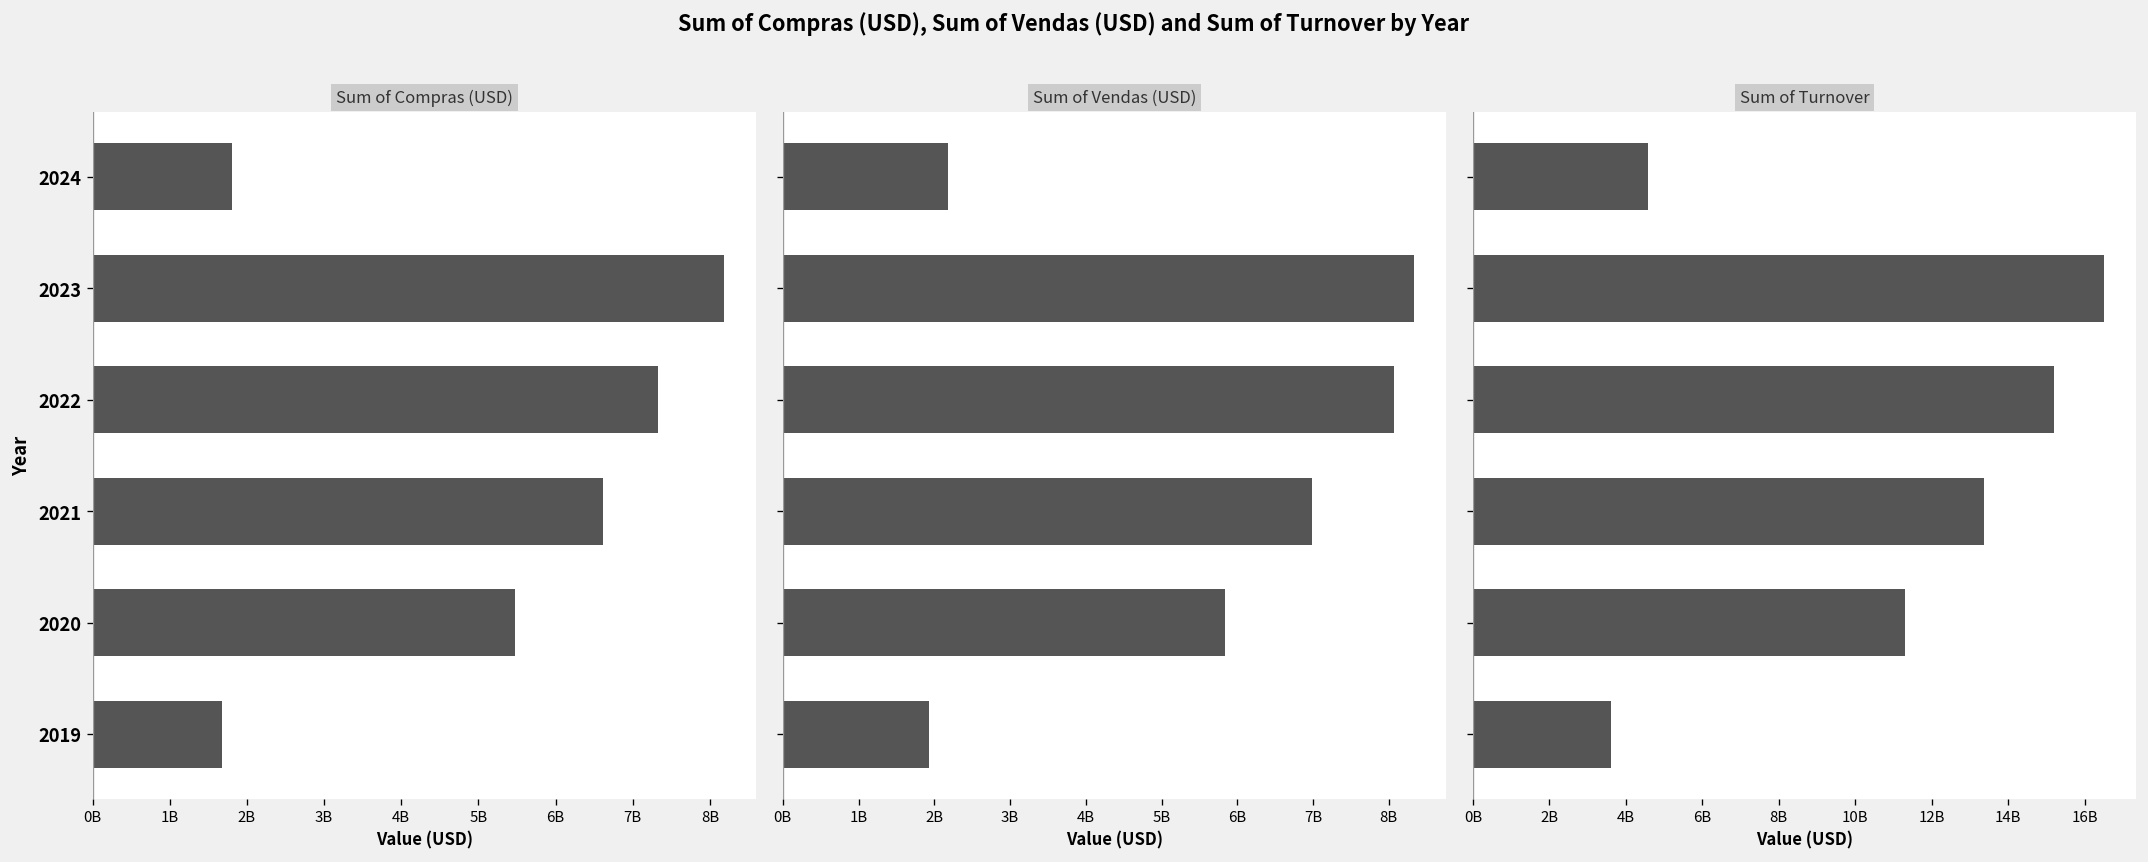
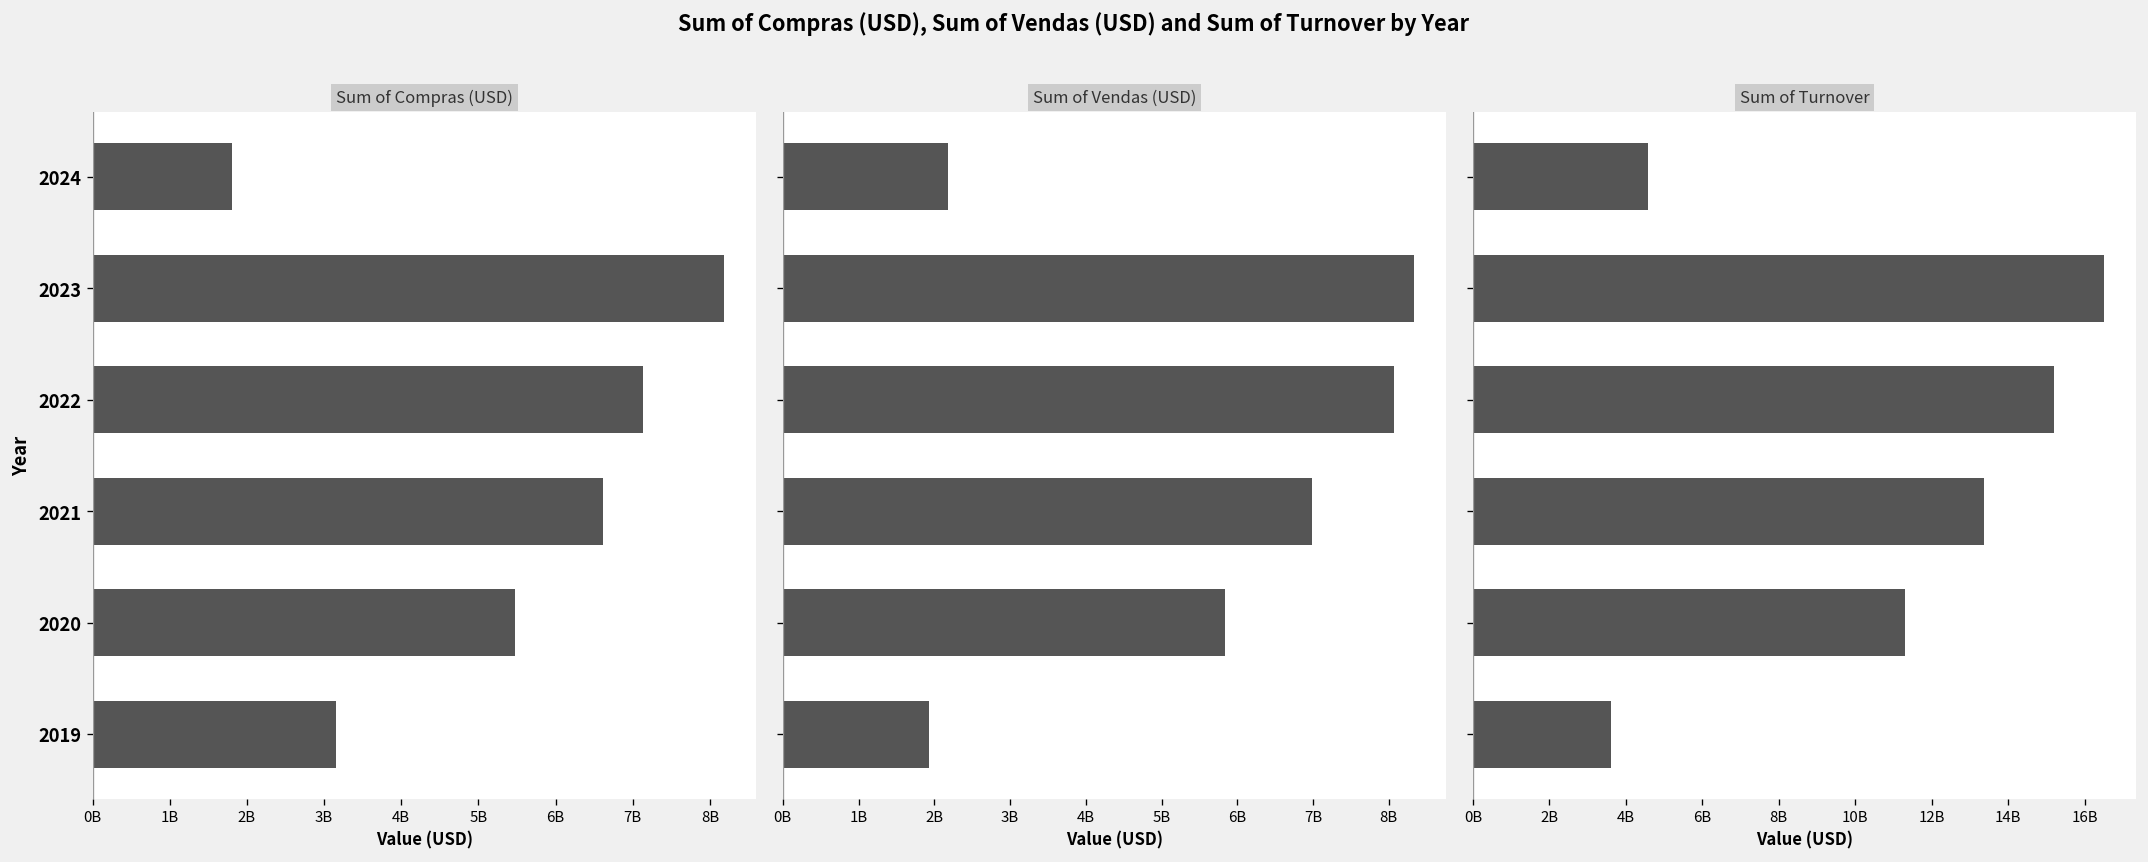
  {
    "Sum of Compras (USD)": {
      "2024": 1800000000,
      "2023": 8200000000,
-     "2022": 7300000000,
+     "2022": 7100000000,
      "2021": 6600000000,
      "2020": 5500000000,
-     "2019": 1700000000
+     "2019": 3100000000
    }
  }
